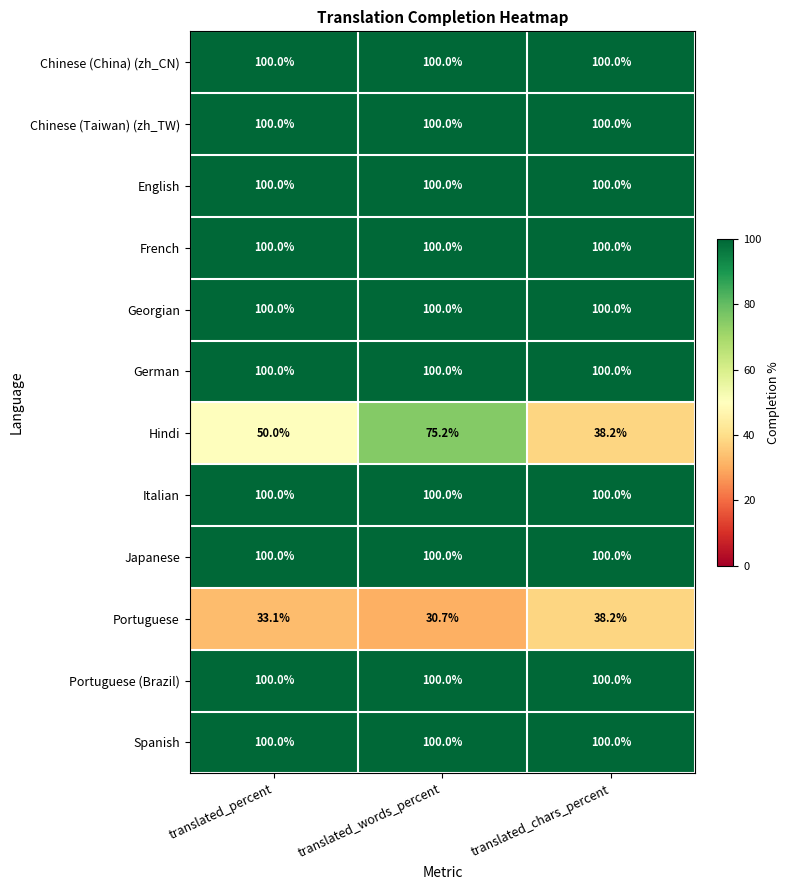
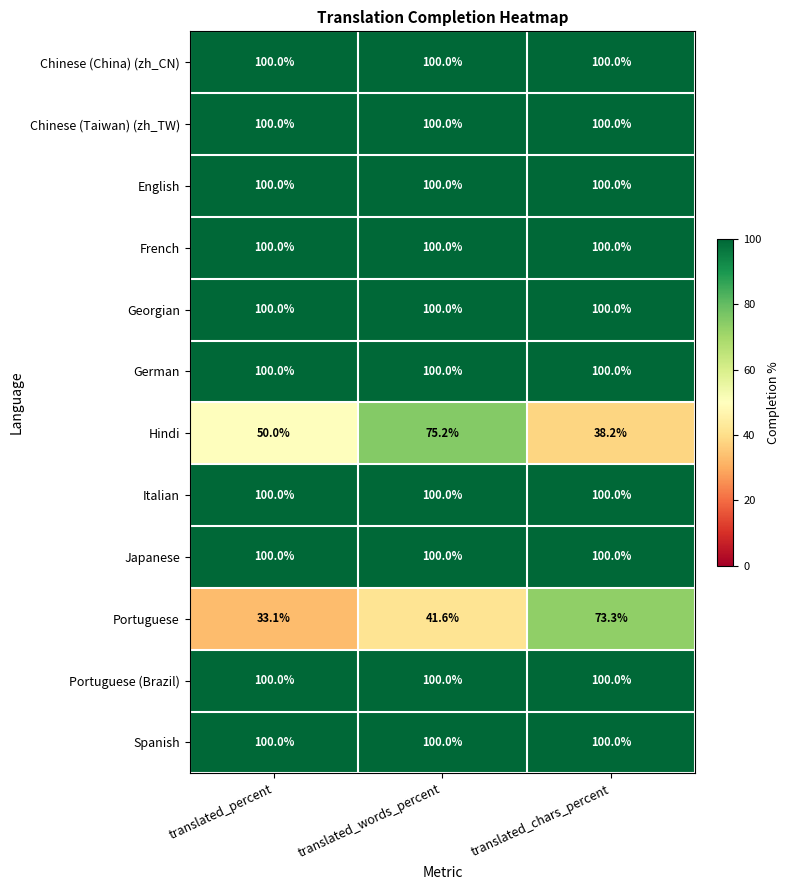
  {
    "Chinese (China) (zh_CN)": {
      "translated_percent": "100.0%",
      "translated_words_percent": "100.0%",
      "translated_chars_percent": "100.0%"
    },
    "Chinese (Taiwan) (zh_TW)": {
      "translated_percent": "100.0%",
      "translated_words_percent": "100.0%",
      "translated_chars_percent": "100.0%"
    },
    "English": {
      "translated_percent": "100.0%",
      "translated_words_percent": "100.0%",
      "translated_chars_percent": "100.0%"
    },
    "French": {
      "translated_percent": "100.0%",
      "translated_words_percent": "100.0%",
      "translated_chars_percent": "100.0%"
    },
    "Georgian": {
      "translated_percent": "100.0%",
      "translated_words_percent": "100.0%",
      "translated_chars_percent": "100.0%"
    },
    "German": {
      "translated_percent": "100.0%",
      "translated_words_percent": "100.0%",
      "translated_chars_percent": "100.0%"
    },
    "Hindi": {
      "translated_percent": "50.0%",
      "translated_words_percent": "75.2%",
      "translated_chars_percent": "38.2%"
    },
    "Italian": {
      "translated_percent": "100.0%",
      "translated_words_percent": "100.0%",
      "translated_chars_percent": "100.0%"
    },
    "Japanese": {
      "translated_percent": "100.0%",
      "translated_words_percent": "100.0%",
      "translated_chars_percent": "100.0%"
    },
    "Portuguese": {
      "translated_percent": "33.1%",
-     "translated_words_percent": "30.7%",
-     "translated_chars_percent": "38.2%"
+     "translated_words_percent": "41.6%",
+     "translated_chars_percent": "73.3%"
    },
    "Portuguese (Brazil)": {
      "translated_percent": "100.0%",
      "translated_words_percent": "100.0%",
      "translated_chars_percent": "100.0%"
    },
    "Spanish": {
      "translated_percent": "100.0%",
      "translated_words_percent": "100.0%",
      "translated_chars_percent": "100.0%"
    }
  }
